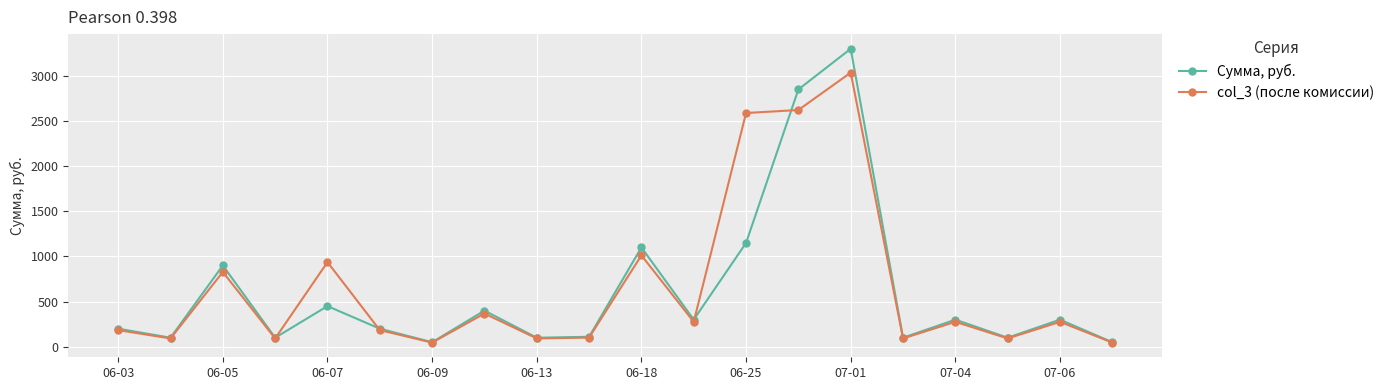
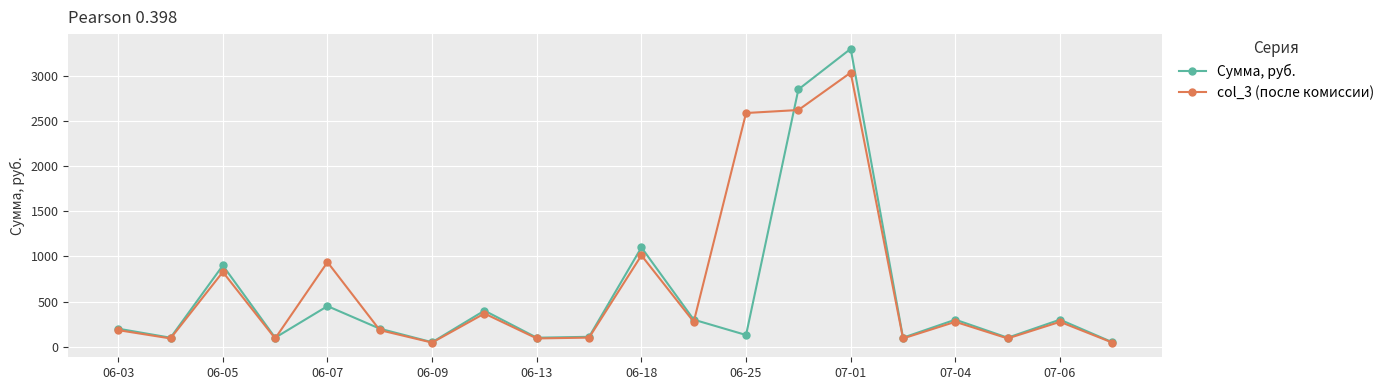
  {
    "Сумма, руб.": {
      "06-05": 900,
      "06-07": 500,
      "06-18": 1100,
-     "06-25": 1200,
+     "06-25": 100,
      "07-01": 3300
    },
    "col_3 (после комиссии)": {
      "06-05": 800,
      "06-07": 900,
      "06-18": 1000,
      "06-25": 2600,
      "07-01": 3000
    }
  }
